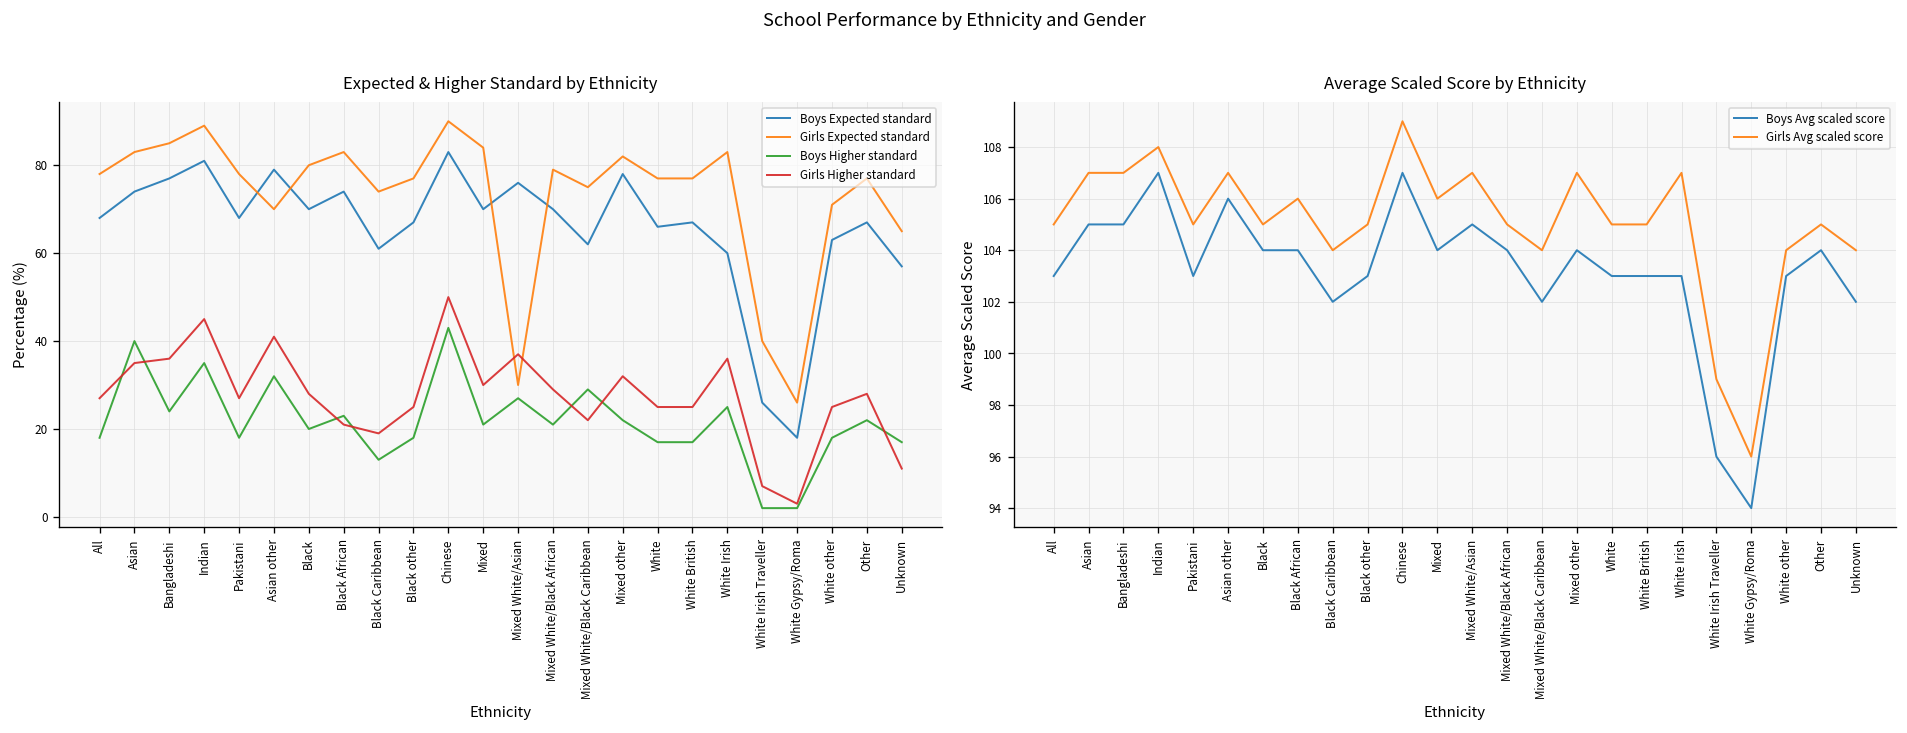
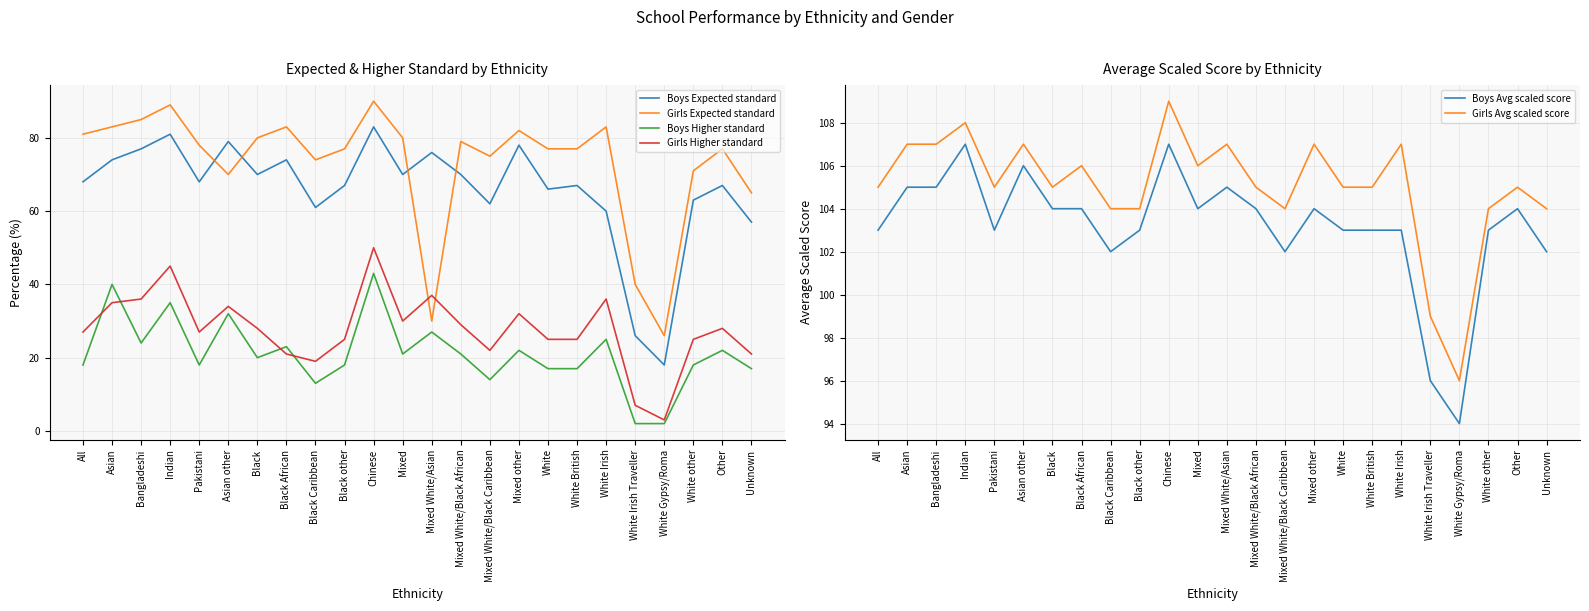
  {
    "Expected & Higher Standard by Ethnicity": {
      "Boys Expected standard": {
        "All": 68,
        "Asian": 74,
        "Bangladeshi": 77,
        "Indian": 81,
        "Pakistani": 68,
        "Asian other": 79,
        "Black": 70,
        "Black African": 74,
        "Black Caribbean": 61,
        "Black other": 67,
        "Chinese": 83,
        "Mixed": 70,
        "Mixed White/Asian": 76,
        "Mixed White/Black African": 70,
        "Mixed White/Black Caribbean": 62,
        "Mixed other": 78,
        "White": 66,
        "White British": 67,
        "White Irish": 60,
        "White Irish Traveller": 26,
        "White Gypsy/Roma": 18,
        "White other": 63,
        "Other": 67,
        "Unknown": 57
      },
      "Girls Expected standard": {
-       "All": 78,
+       "All": 81,
        "Asian": 83,
        "Bangladeshi": 85,
        "Indian": 89,
        "Pakistani": 78,
        "Asian other": 70,
        "Black": 80,
        "Black African": 83,
        "Black Caribbean": 74,
        "Black other": 77,
        "Chinese": 90,
-       "Mixed": 84,
+       "Mixed": 80,
        "Mixed White/Asian": 30,
        "Mixed White/Black African": 79,
        "Mixed White/Black Caribbean": 75,
        "Mixed other": 82,
        "White": 77,
        "White British": 77,
        "White Irish": 83,
        "White Irish Traveller": 40,
        "White Gypsy/Roma": 26,
        "White other": 71,
        "Unknown": 65
      },
      "Boys Higher standard": {
        "All": 18,
        "Asian": 40,
        "Bangladeshi": 24,
        "Indian": 35,
        "Pakistani": 18,
        "Asian other": 32,
        "Black": 20,
        "Black African": 23,
        "Black Caribbean": 13,
        "Black other": 18,
        "Chinese": 43,
        "Mixed": 21,
        "Mixed White/Asian": 27,
        "Mixed White/Black African": 21,
-       "Mixed White/Black Caribbean": 29,
+       "Mixed White/Black Caribbean": 14,
        "Mixed other": 22,
        "White": 17,
        "White British": 17,
        "White Irish": 25,
        "White Irish Traveller": 2,
        "White Gypsy/Roma": 2,
        "White other": 18,
        "Other": 22,
        "Unknown": 17
      },
      "Girls Higher standard": {
        "All": 27,
        "Asian": 35,
        "Bangladeshi": 36,
        "Indian": 45,
        "Pakistani": 27,
-       "Asian other": 41,
+       "Asian other": 34,
        "Black": 28,
        "Black African": 21,
        "Black Caribbean": 19,
        "Black other": 25,
        "Chinese": 50,
        "Mixed": 30,
        "Mixed White/Asian": 37,
        "Mixed White/Black African": 29,
        "Mixed White/Black Caribbean": 22,
        "Mixed other": 32,
        "White": 25,
        "White British": 25,
        "White Irish": 36,
        "White Irish Traveller": 7,
        "White Gypsy/Roma": 3,
        "White other": 25,
        "Other": 28,
-       "Unknown": 11
+       "Unknown": 21
      }
    },
    "Average Scaled Score by Ethnicity": {
      "Boys Avg scaled score": {
        "All": 103,
        "Asian": 105,
        "Bangladeshi": 105,
        "Indian": 107,
        "Pakistani": 103,
        "Asian other": 106,
        "Black": 104,
        "Black African": 104,
        "Black Caribbean": 102,
        "Black other": 103,
        "Chinese": 107,
        "Mixed": 104,
        "Mixed White/Asian": 105,
        "Mixed White/Black African": 104,
        "Mixed White/Black Caribbean": 102,
        "Mixed other": 104,
        "White": 103,
        "White British": 103,
        "White Irish": 103,
        "White Irish Traveller": 96,
        "White Gypsy/Roma": 94,
        "White other": 103,
        "Other": 104,
        "Unknown": 102
      },
      "Girls Avg scaled score": {
        "All": 105,
        "Asian": 107,
        "Bangladeshi": 107,
        "Indian": 108,
        "Pakistani": 105,
        "Asian other": 107,
        "Black": 105,
        "Black African": 106,
        "Black Caribbean": 104,
-       "Black other": 105,
+       "Black other": 104,
        "Chinese": 109,
        "Mixed": 106,
        "Mixed White/Asian": 107,
        "Mixed White/Black African": 105,
        "Mixed White/Black Caribbean": 104,
        "Mixed other": 107,
        "White": 105,
        "White British": 105,
        "White Irish": 107,
        "White Irish Traveller": 99,
        "White Gypsy/Roma": 96,
        "White other": 104,
        "Other": 105,
        "Unknown": 104
      }
    }
  }
